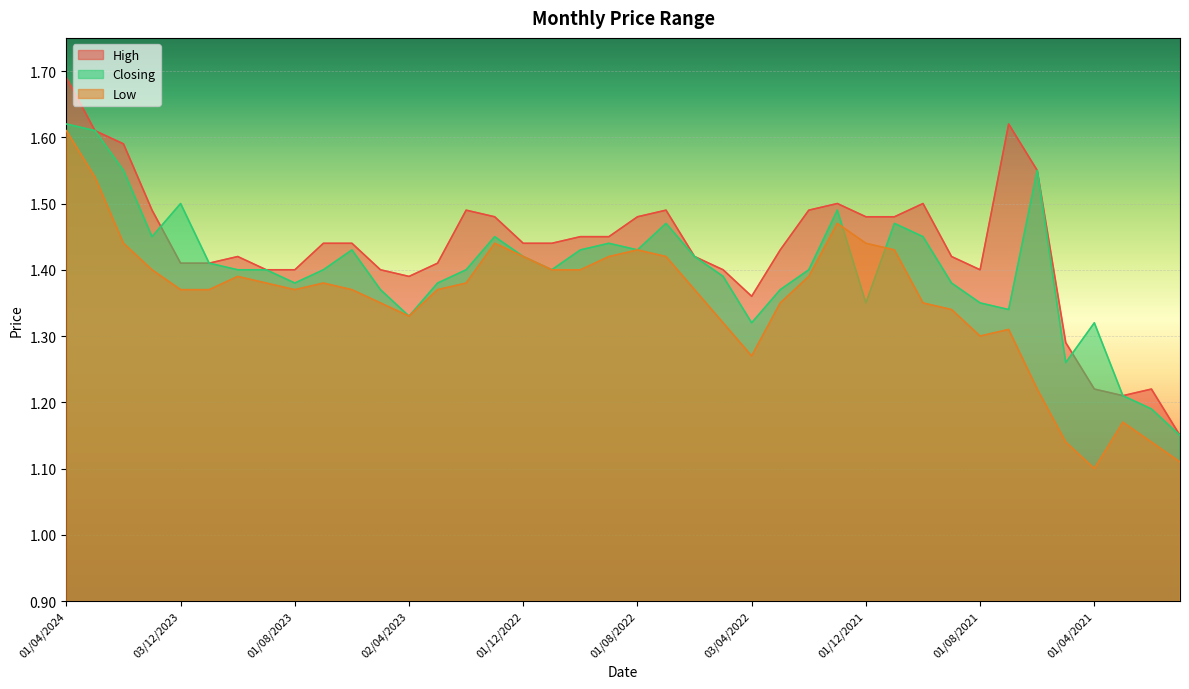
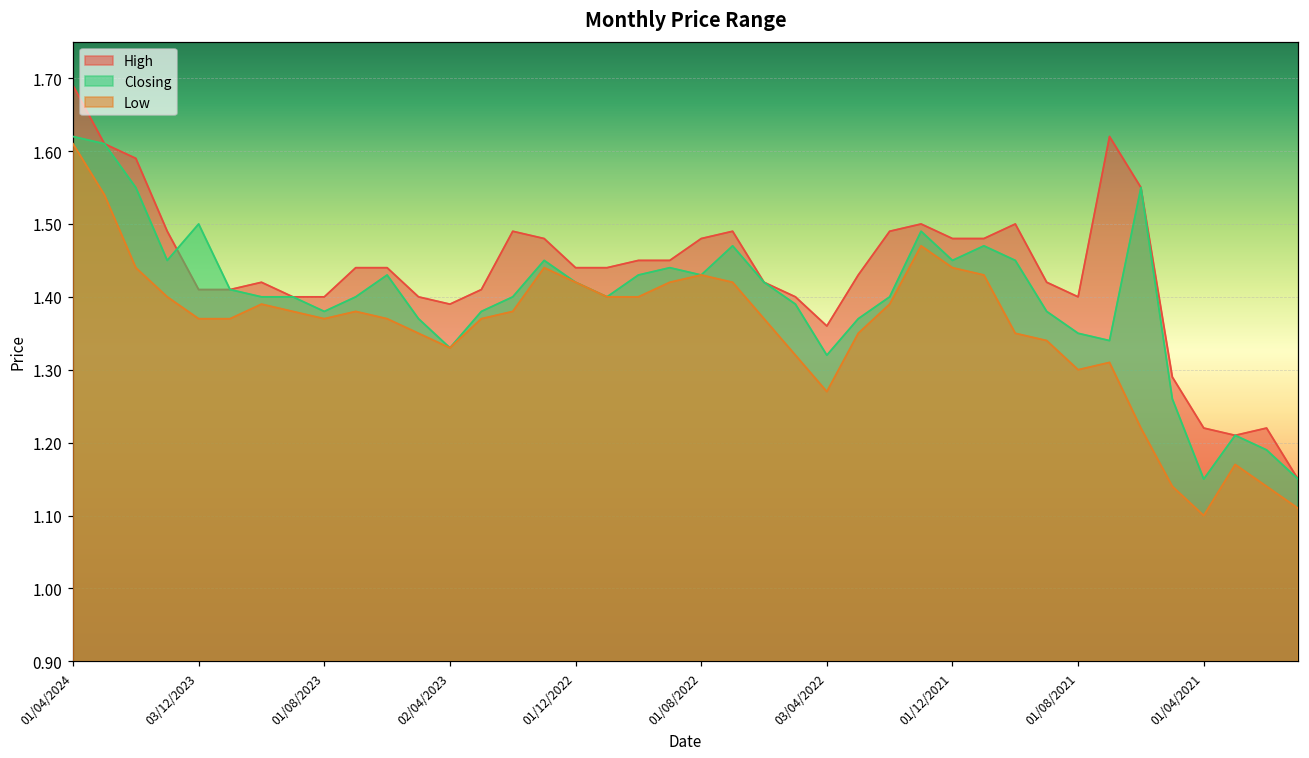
  {
    "Closing": {
      "01/04/2024": 1.62,
      "03/12/2023": 1.50,
      "01/08/2023": 1.38,
      "03/04/2022": 1.32,
-     "01/12/2021": 1.35,
+     "01/12/2021": 1.45,
      "01/08/2021": 1.35,
-     "01/04/2021": 1.32
+     "01/04/2021": 1.15
    }
  }
